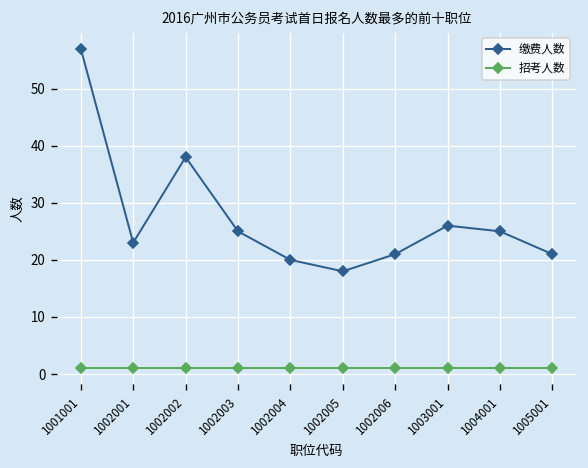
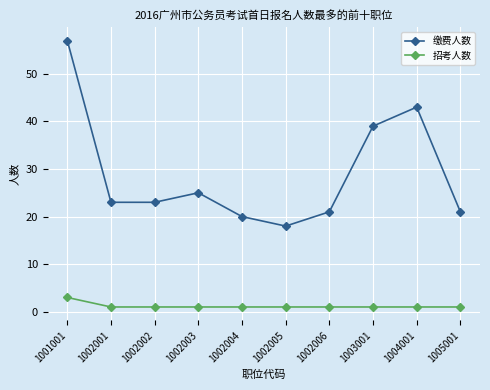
  {
    "缴费人数": {
      "1001001": 57,
      "1002001": 23,
-     "1002002": 38,
+     "1002002": 23,
      "1002003": 25,
      "1002004": 20,
      "1002005": 18,
      "1002006": 21,
-     "1003001": 26,
-     "1004001": 25,
+     "1003001": 39,
+     "1004001": 43,
      "1005001": 21
    },
    "招考人数": {
-     "1001001": 1,
+     "1001001": 3,
      "1002001": 1,
      "1002002": 1,
      "1002003": 1,
      "1002004": 1,
      "1002005": 1,
      "1002006": 1,
      "1003001": 1,
      "1004001": 1,
      "1005001": 1
    }
  }
